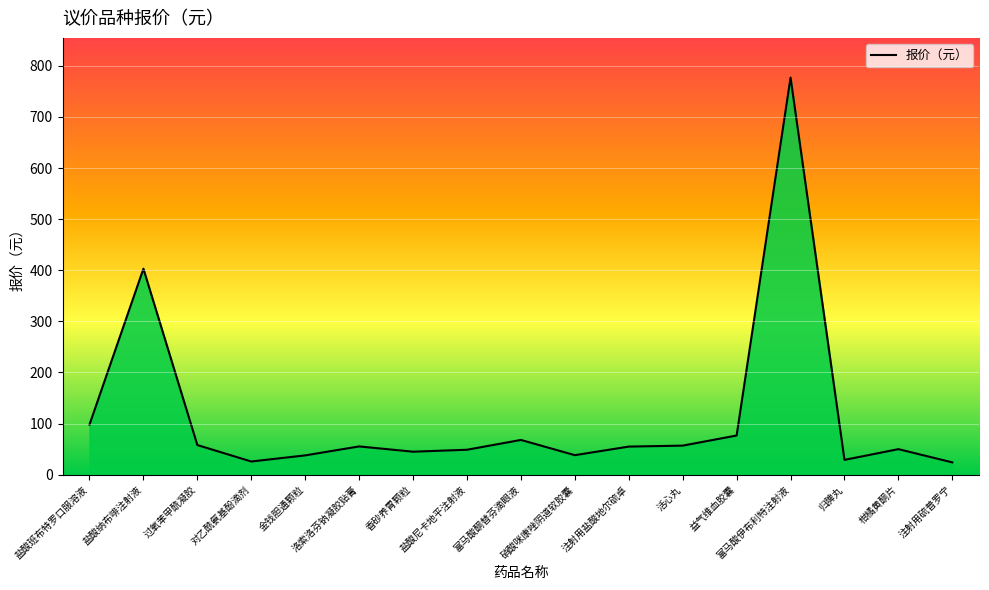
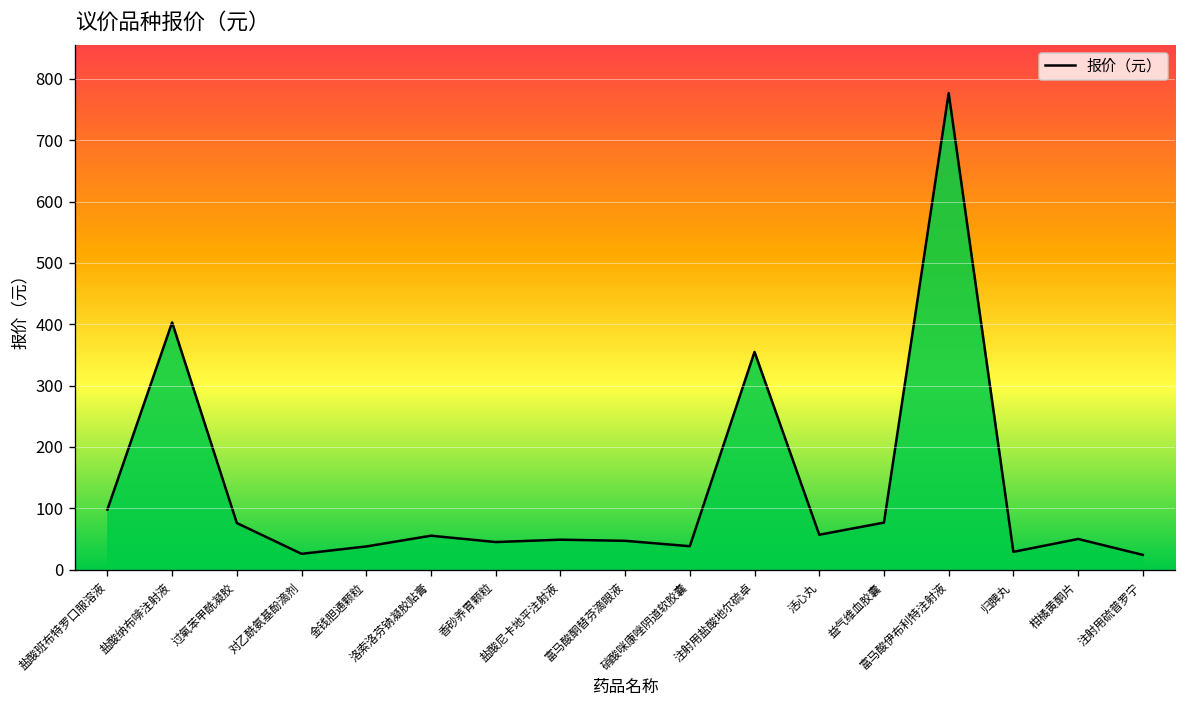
  {
    "盐酸班布特罗口服溶液": 100,
    "盐酸纳布啡注射液": 400,
-   "过氧苯甲酰凝胶": 60,
+   "过氧苯甲酰凝胶": 80,
    "对乙酰氨基酚滴剂": 30,
    "金钱胆通颗粒": 40,
    "洛索洛芬钠凝胶贴膏": 60,
    "香砂养胃颗粒": 50,
    "盐酸尼卡地平注射液": 50,
-   "富马酸酮替芬滴眼液": 70,
+   "富马酸酮替芬滴眼液": 50,
    "硝酸咪康唑阴道软胶囊": 40,
-   "注射用盐酸地尔硫卓": 60,
+   "注射用盐酸地尔硫卓": 360,
    "活心丸": 60,
    "益气维血胶囊": 80,
    "富马酸伊布利特注射液": 780,
    "归脾丸": 30,
    "柑橘黄酮片": 50,
    "注射用硫普罗宁": 20
  }
